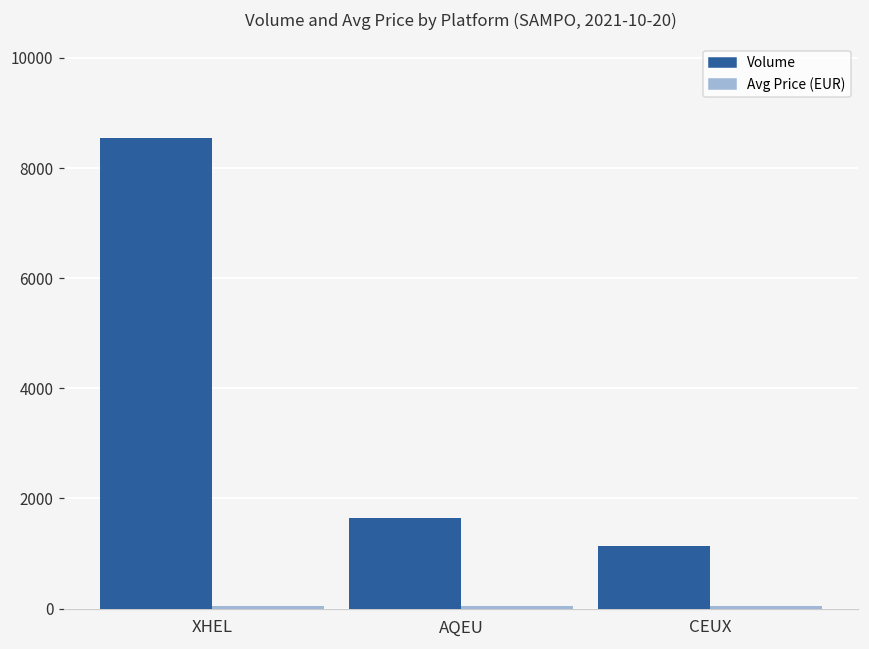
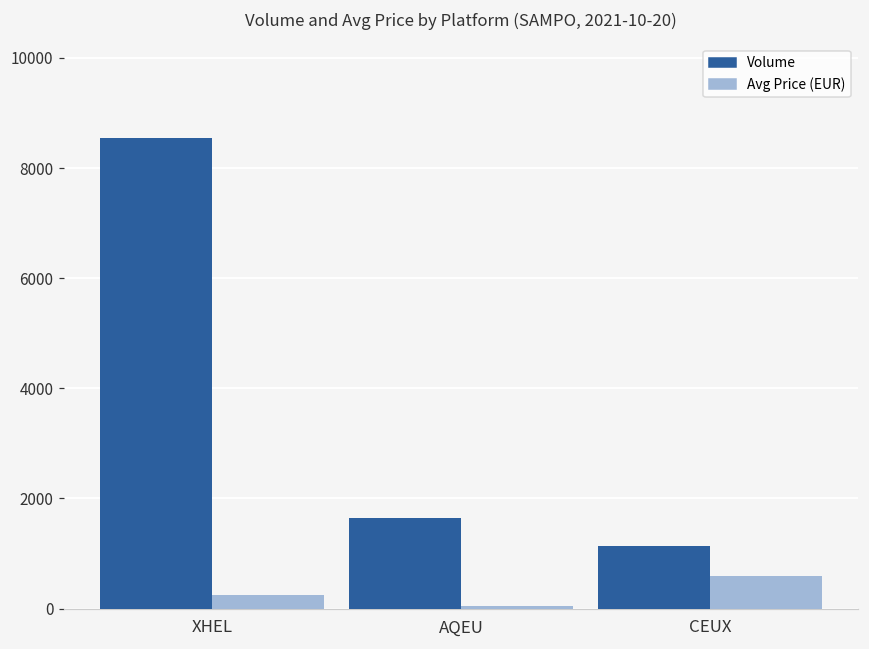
  {
    "Volume": {
      "XHEL": 8500,
      "AQEU": 1700,
      "CEUX": 1100
    },
    "Avg Price (EUR)": {
-     "XHEL": 0,
-     "CEUX": 0
+     "XHEL": 200,
+     "CEUX": 600
    }
  }
